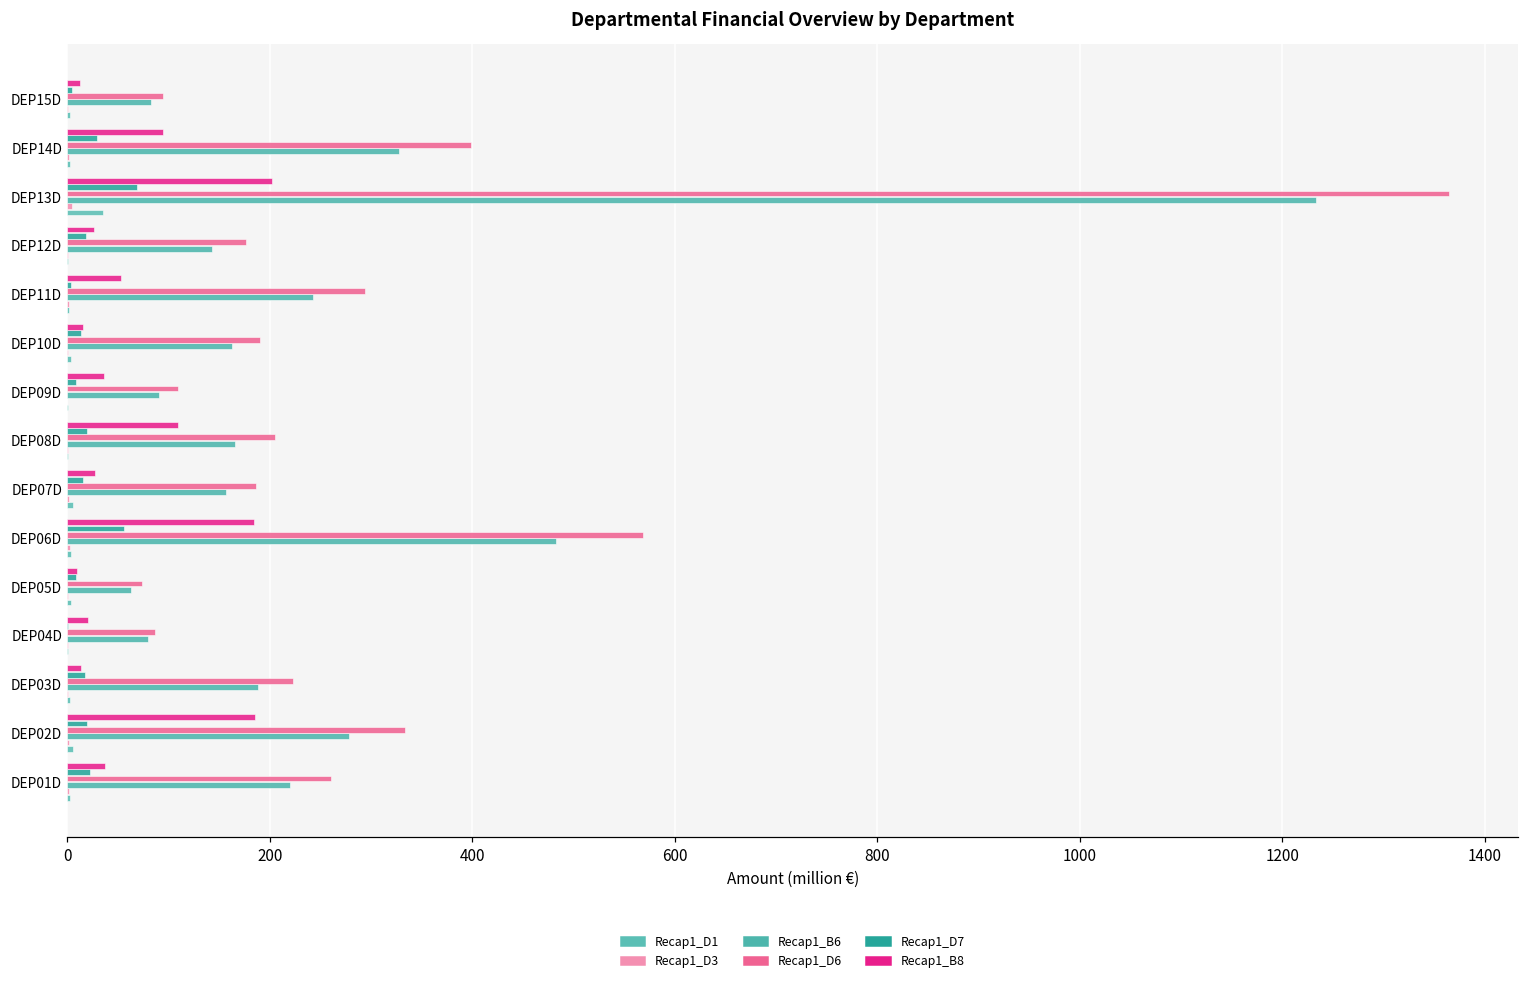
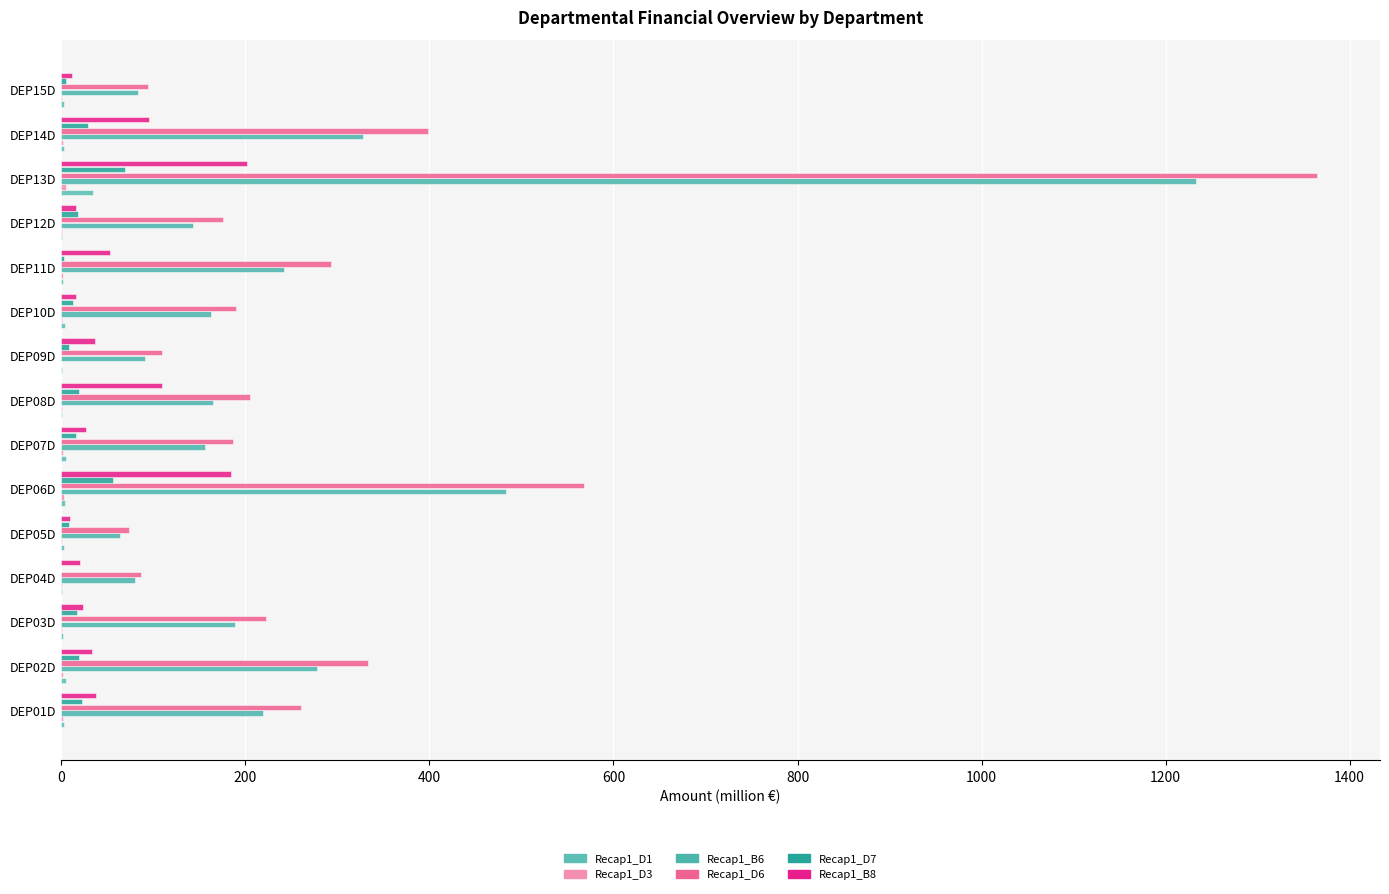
  {
    "Recap1_B8": {
      "DEP15D": 10,
      "DEP14D": 90,
      "DEP13D": 200,
-     "DEP12D": 30,
+     "DEP12D": 20,
      "DEP11D": 50,
      "DEP10D": 20,
      "DEP09D": 40,
      "DEP08D": 110,
      "DEP07D": 30,
      "DEP06D": 180,
      "DEP05D": 10,
      "DEP04D": 20,
-     "DEP03D": 10,
-     "DEP02D": 180,
+     "DEP03D": 20,
+     "DEP02D": 30,
      "DEP01D": 40
    }
  }
